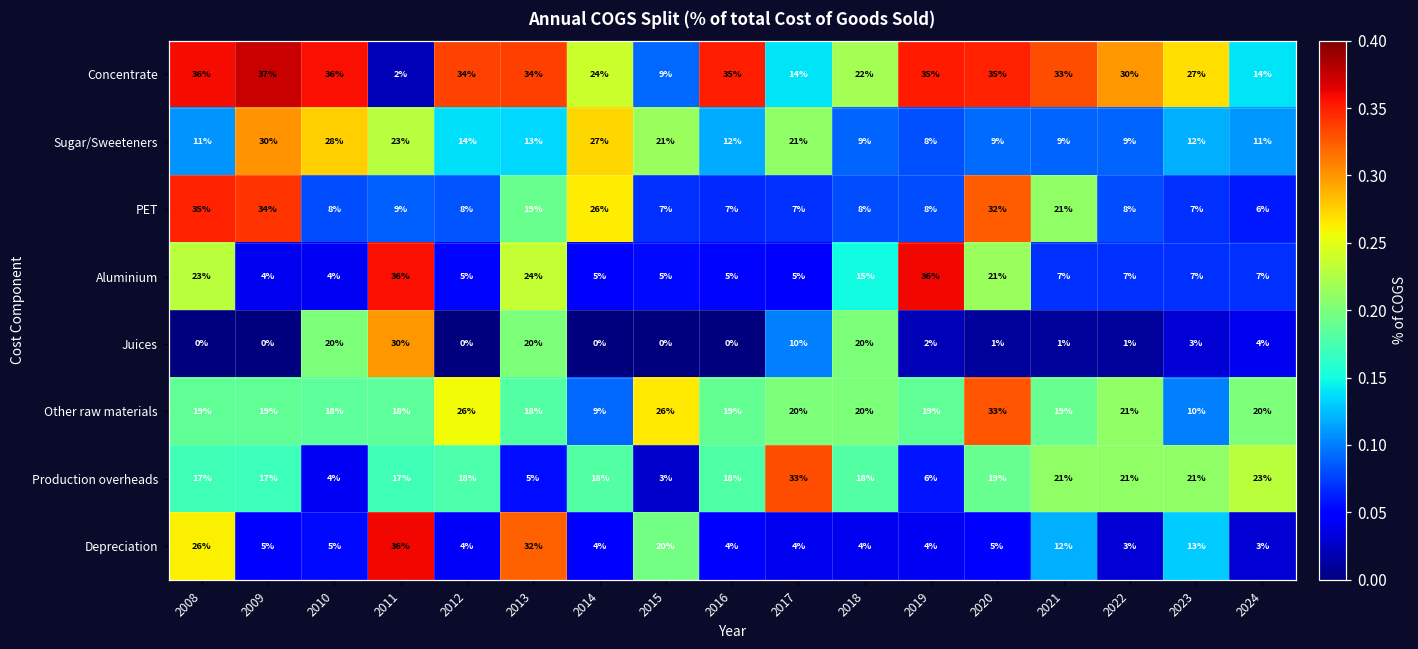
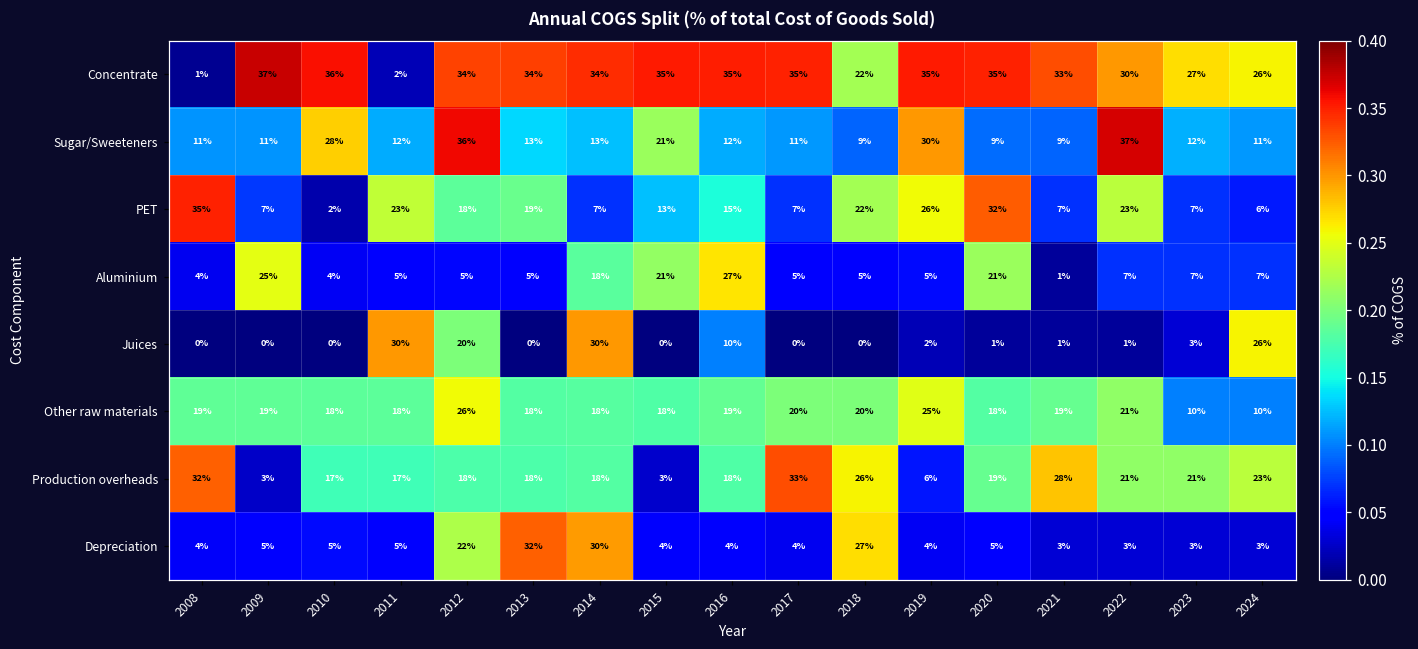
  {
    "Concentrate": {
-     "2008": "36%",
+     "2008": "1%",
      "2009": "37%",
      "2010": "36%",
      "2011": "2%",
      "2012": "34%",
      "2013": "34%",
-     "2014": "24%",
-     "2015": "9%",
+     "2014": "34%",
+     "2015": "35%",
      "2016": "35%",
-     "2017": "14%",
+     "2017": "35%",
      "2018": "22%",
      "2019": "35%",
      "2020": "35%",
      "2021": "33%",
      "2022": "30%",
      "2023": "27%",
-     "2024": "14%"
+     "2024": "26%"
    },
    "Sugar/Sweeteners": {
      "2008": "11%",
-     "2009": "30%",
+     "2009": "11%",
      "2010": "28%",
-     "2011": "23%",
-     "2012": "14%",
+     "2011": "12%",
+     "2012": "36%",
      "2013": "13%",
-     "2014": "27%",
+     "2014": "13%",
      "2015": "21%",
      "2016": "12%",
-     "2017": "21%",
+     "2017": "11%",
      "2018": "9%",
-     "2019": "8%",
+     "2019": "30%",
      "2020": "9%",
      "2021": "9%",
-     "2022": "9%",
+     "2022": "37%",
      "2023": "12%",
      "2024": "11%"
    },
    "PET": {
      "2008": "35%",
-     "2009": "34%",
-     "2010": "8%",
-     "2011": "9%",
-     "2012": "8%",
+     "2009": "7%",
+     "2010": "2%",
+     "2011": "23%",
+     "2012": "18%",
      "2013": "19%",
-     "2014": "26%",
-     "2015": "7%",
-     "2016": "7%",
+     "2014": "7%",
+     "2015": "13%",
+     "2016": "15%",
      "2017": "7%",
-     "2018": "8%",
-     "2019": "8%",
+     "2018": "22%",
+     "2019": "26%",
      "2020": "32%",
-     "2021": "21%",
-     "2022": "8%",
+     "2021": "7%",
+     "2022": "23%",
      "2023": "7%",
      "2024": "6%"
    },
    "Aluminium": {
-     "2008": "23%",
-     "2009": "4%",
+     "2008": "4%",
+     "2009": "25%",
      "2010": "4%",
-     "2011": "36%",
+     "2011": "5%",
      "2012": "5%",
-     "2013": "24%",
-     "2014": "5%",
-     "2015": "5%",
-     "2016": "5%",
+     "2013": "5%",
+     "2014": "18%",
+     "2015": "21%",
+     "2016": "27%",
      "2017": "5%",
-     "2018": "15%",
-     "2019": "36%",
+     "2018": "5%",
+     "2019": "5%",
      "2020": "21%",
-     "2021": "7%",
+     "2021": "1%",
      "2022": "7%",
      "2023": "7%",
      "2024": "7%"
    },
    "Juices": {
      "2008": "0%",
      "2009": "0%",
-     "2010": "20%",
+     "2010": "0%",
      "2011": "30%",
-     "2012": "0%",
-     "2013": "20%",
-     "2014": "0%",
+     "2012": "20%",
+     "2013": "0%",
+     "2014": "30%",
      "2015": "0%",
-     "2016": "0%",
-     "2017": "10%",
-     "2018": "20%",
+     "2016": "10%",
+     "2017": "0%",
+     "2018": "0%",
      "2019": "2%",
      "2020": "1%",
      "2021": "1%",
      "2022": "1%",
      "2023": "3%",
-     "2024": "4%"
+     "2024": "26%"
    },
    "Other raw materials": {
      "2008": "19%",
      "2009": "19%",
      "2010": "18%",
      "2011": "18%",
      "2012": "26%",
      "2013": "18%",
-     "2014": "9%",
-     "2015": "26%",
+     "2014": "18%",
+     "2015": "18%",
      "2016": "19%",
      "2017": "20%",
      "2018": "20%",
-     "2019": "19%",
-     "2020": "33%",
+     "2019": "25%",
+     "2020": "18%",
      "2021": "19%",
      "2022": "21%",
      "2023": "10%",
-     "2024": "20%"
+     "2024": "10%"
    },
    "Production overheads": {
-     "2008": "17%",
-     "2009": "17%",
-     "2010": "4%",
+     "2008": "32%",
+     "2009": "3%",
+     "2010": "17%",
      "2011": "17%",
      "2012": "18%",
-     "2013": "5%",
+     "2013": "18%",
      "2014": "18%",
      "2015": "3%",
      "2016": "18%",
      "2017": "33%",
-     "2018": "18%",
+     "2018": "26%",
      "2019": "6%",
      "2020": "19%",
-     "2021": "21%",
+     "2021": "28%",
      "2022": "21%",
      "2023": "21%",
      "2024": "23%"
    },
    "Depreciation": {
-     "2008": "26%",
+     "2008": "4%",
      "2009": "5%",
      "2010": "5%",
-     "2011": "36%",
-     "2012": "4%",
+     "2011": "5%",
+     "2012": "22%",
      "2013": "32%",
-     "2014": "4%",
-     "2015": "20%",
+     "2014": "30%",
+     "2015": "4%",
      "2016": "4%",
      "2017": "4%",
-     "2018": "4%",
+     "2018": "27%",
      "2019": "4%",
      "2020": "5%",
-     "2021": "12%",
+     "2021": "3%",
      "2022": "3%",
-     "2023": "13%",
+     "2023": "3%",
      "2024": "3%"
    }
  }
